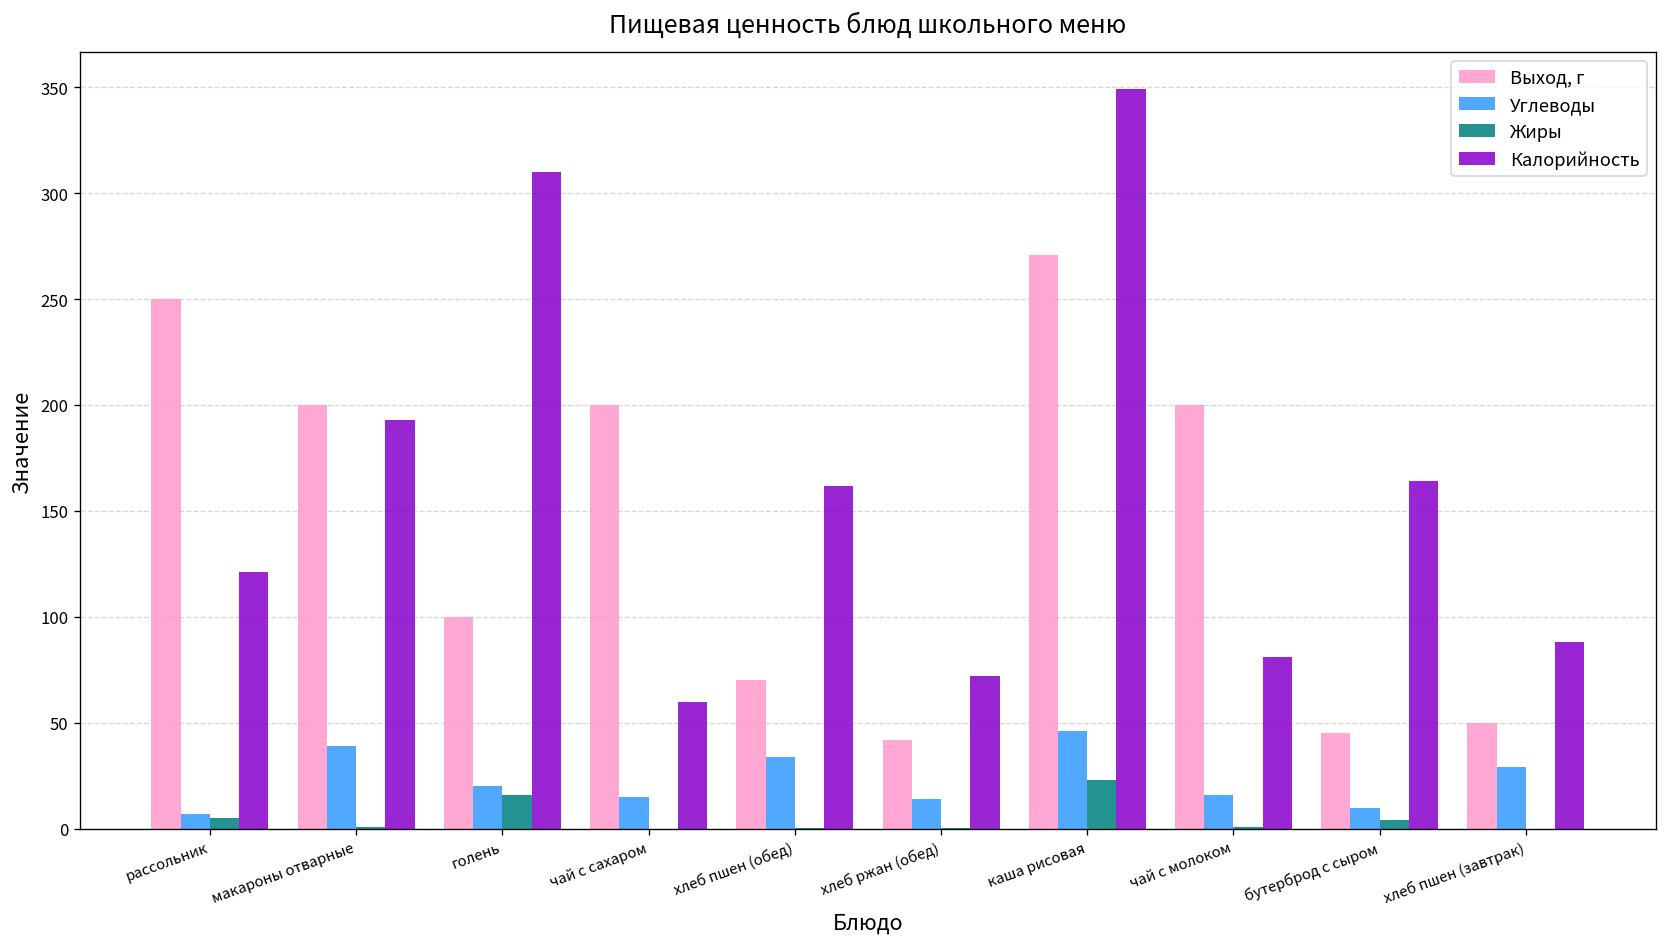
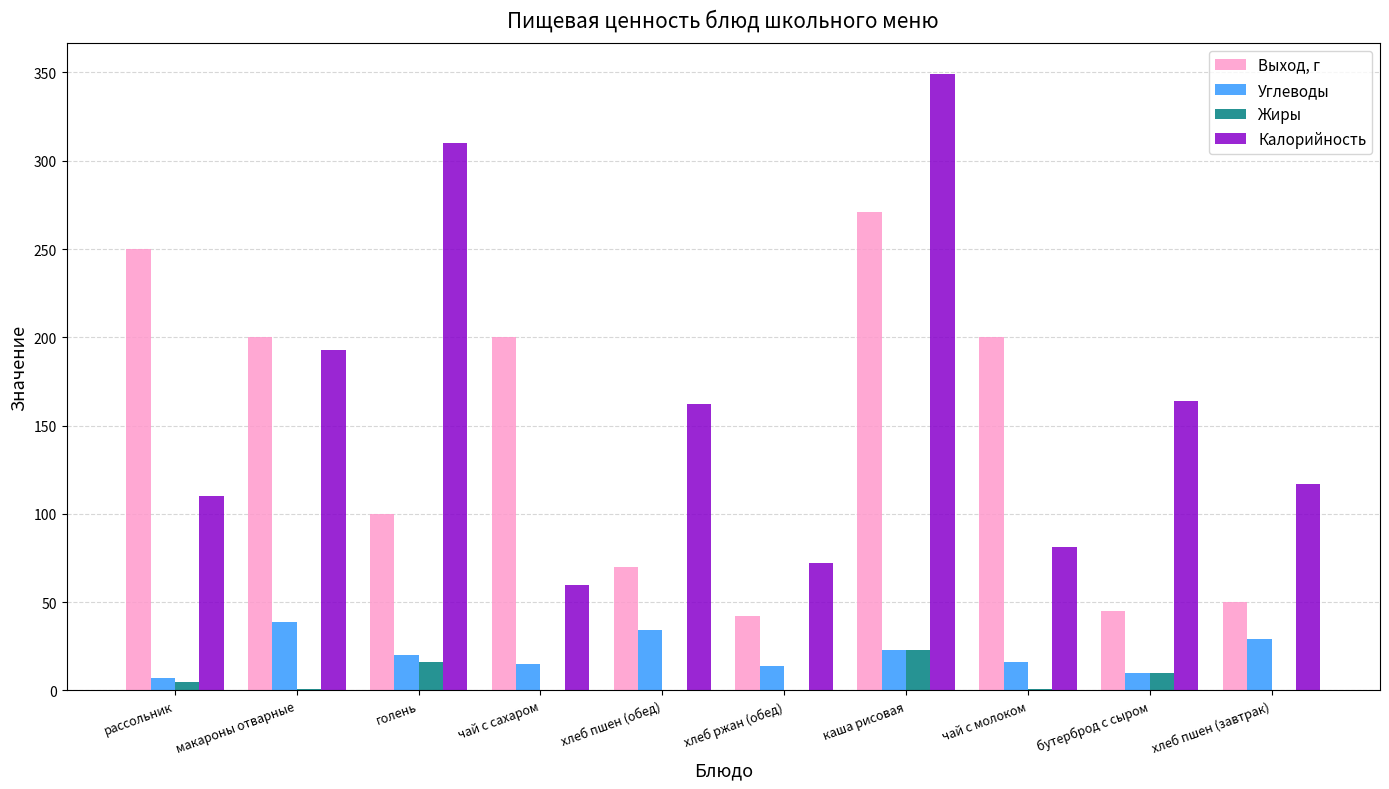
  {
    "Выход, г": {
      "рассольник": 250,
      "макароны отварные": 200,
      "голень": 100,
      "чай с сахаром": 200,
      "хлеб пшен (обед)": 70,
      "хлеб ржан (обед)": 42,
      "каша рисовая": 271,
      "чай с молоком": 200,
      "бутерброд с сыром": 45,
      "хлеб пшен (завтрак)": 50
    },
    "Углеводы": {
      "рассольник": 7,
      "макароны отварные": 39,
      "голень": 20,
      "чай с сахаром": 15,
      "хлеб пшен (обед)": 34,
      "хлеб ржан (обед)": 14,
-     "каша рисовая": 46,
+     "каша рисовая": 23,
      "чай с молоком": 16,
      "бутерброд с сыром": 10,
      "хлеб пшен (завтрак)": 29
    },
    "Жиры": {
      "рассольник": 5,
      "голень": 16,
      "чай с сахаром": 0,
      "каша рисовая": 23,
-     "бутерброд с сыром": 4,
+     "бутерброд с сыром": 10,
      "хлеб пшен (завтрак)": 0
    },
    "Калорийность": {
-     "рассольник": 121,
+     "рассольник": 110,
      "макароны отварные": 193,
      "голень": 310,
      "чай с сахаром": 60,
      "хлеб пшен (обед)": 162,
      "хлеб ржан (обед)": 72,
      "каша рисовая": 349,
      "чай с молоком": 81,
      "бутерброд с сыром": 164,
-     "хлеб пшен (завтрак)": 88
+     "хлеб пшен (завтрак)": 117
    }
  }
